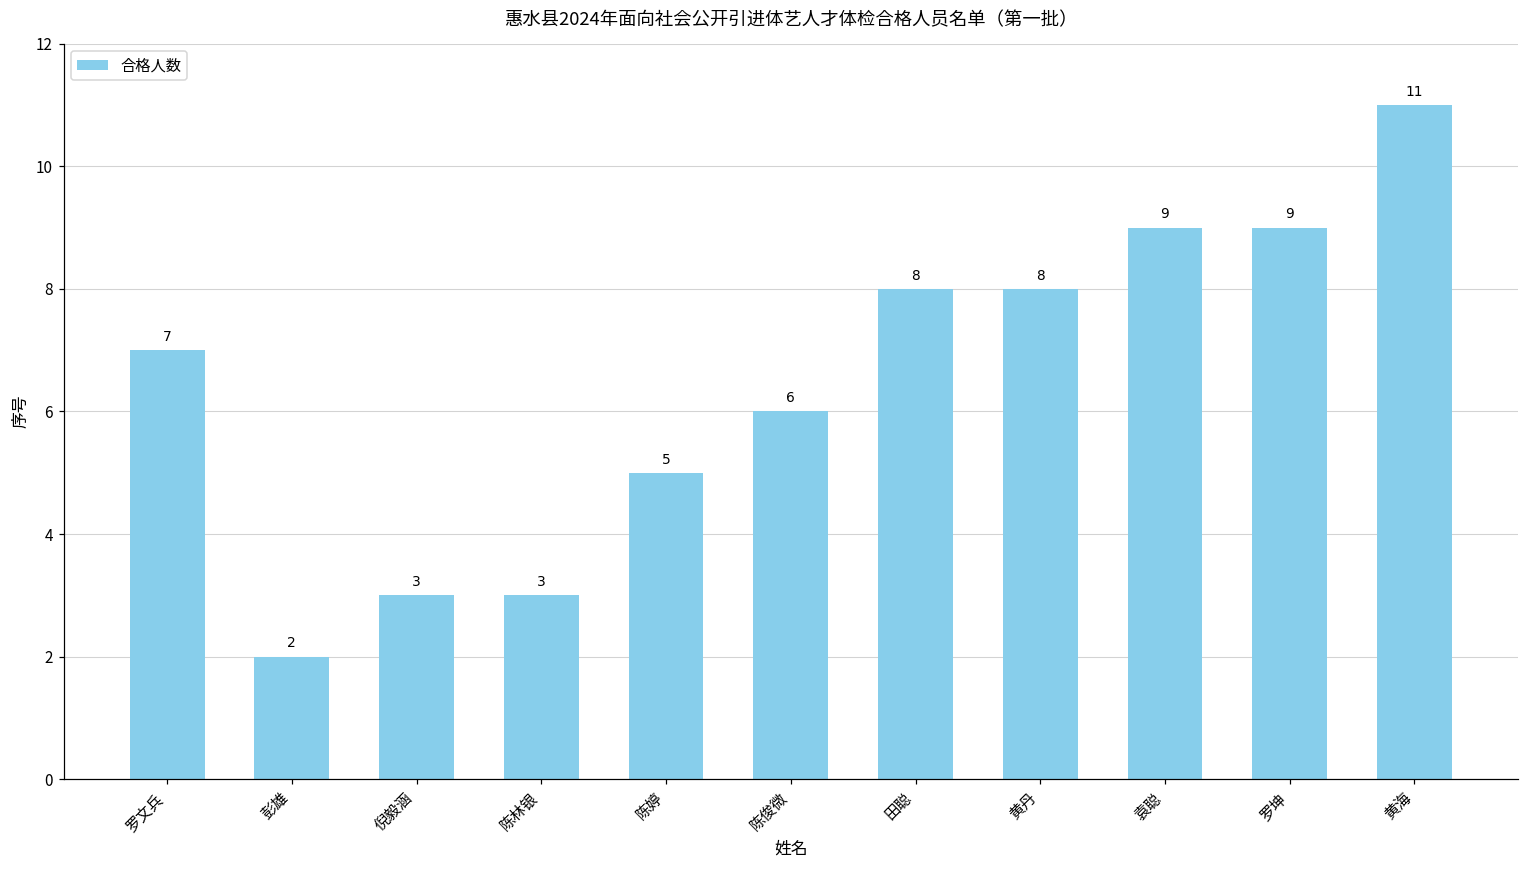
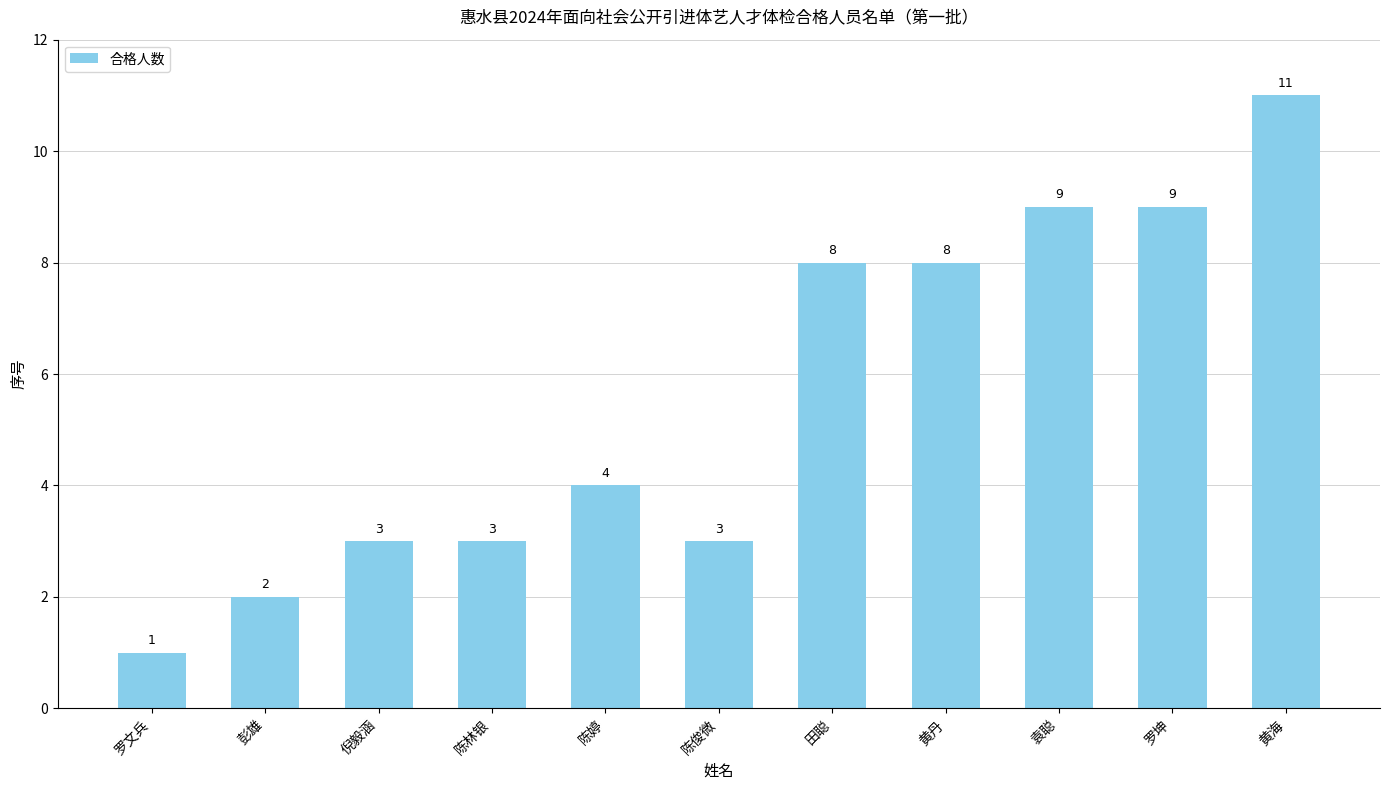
  {
-   "罗文兵": 7,
+   "罗文兵": 1,
    "彭雄": 2,
    "倪毅涵": 3,
    "陈林银": 3,
-   "陈婷": 5,
-   "陈俊微": 6,
+   "陈婷": 4,
+   "陈俊微": 3,
    "田聪": 8,
    "黄丹": 8,
    "袁聪": 9,
    "罗坤": 9,
    "黄海": 11
  }
